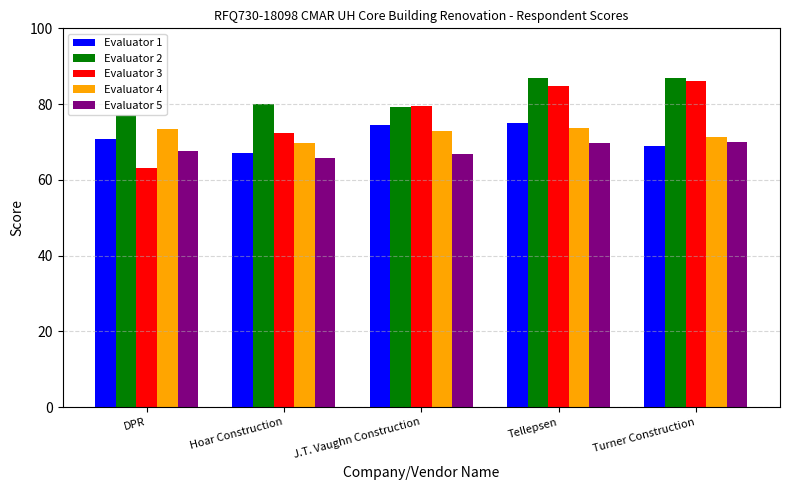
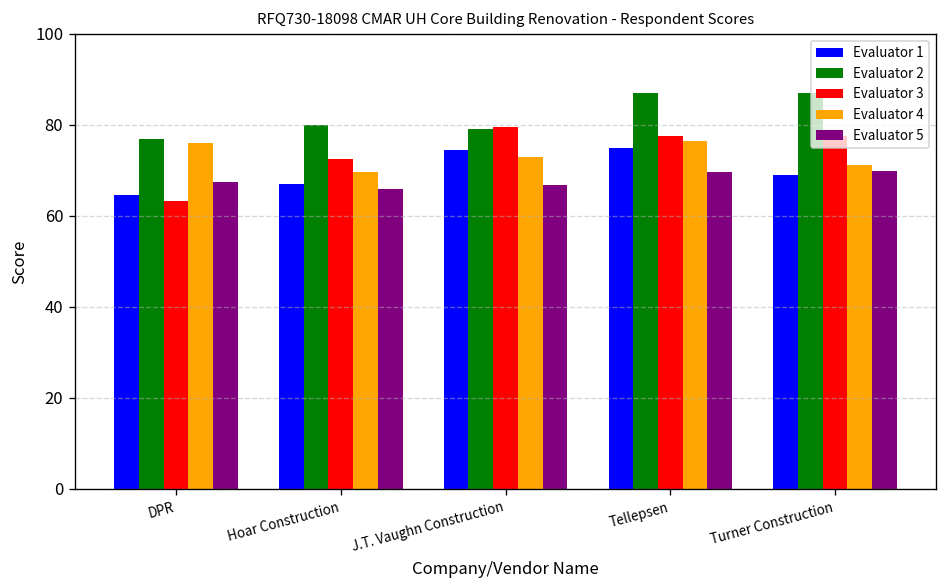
  {
    "Evaluator 1": {
-     "DPR": 71,
+     "DPR": 65,
      "Hoar Construction": 67,
      "J.T. Vaughn Construction": 75,
      "Tellepsen": 75,
      "Turner Construction": 69
    },
    "Evaluator 2": {
      "DPR": 77,
      "Hoar Construction": 80,
      "J.T. Vaughn Construction": 79,
      "Tellepsen": 87,
      "Turner Construction": 87
    },
    "Evaluator 3": {
      "DPR": 63,
      "Hoar Construction": 73,
      "J.T. Vaughn Construction": 80,
-     "Tellepsen": 85,
-     "Turner Construction": 86
+     "Tellepsen": 78,
+     "Turner Construction": 78
    },
    "Evaluator 4": {
-     "DPR": 74,
+     "DPR": 76,
      "Hoar Construction": 70,
      "J.T. Vaughn Construction": 73,
-     "Tellepsen": 74,
+     "Tellepsen": 77,
      "Turner Construction": 71
    },
    "Evaluator 5": {
      "DPR": 68,
      "Hoar Construction": 66,
      "J.T. Vaughn Construction": 67,
      "Tellepsen": 70,
      "Turner Construction": 70
    }
  }
